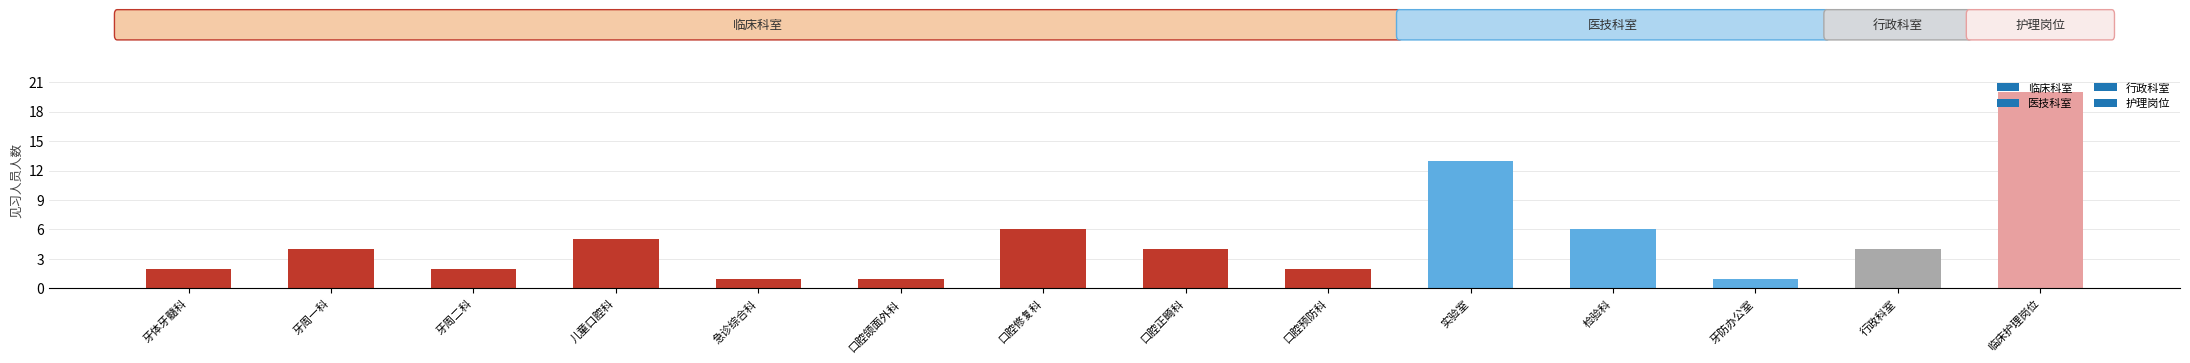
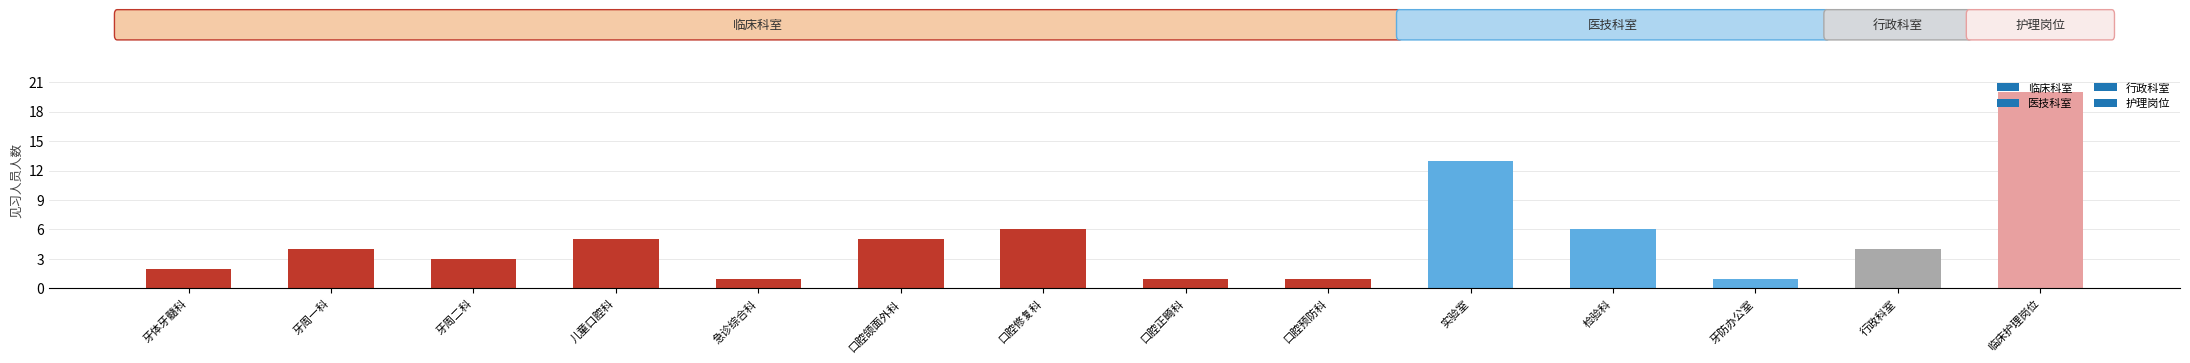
  {
    "牙体牙髓科": 2,
    "牙周一科": 4,
-   "牙周二科": 2,
+   "牙周二科": 3,
    "儿童口腔科": 5,
    "急诊综合科": 1,
-   "口腔颌面外科": 1,
+   "口腔颌面外科": 5,
    "口腔修复科": 6,
-   "口腔正畸科": 4,
-   "口腔预防科": 2,
+   "口腔正畸科": 1,
+   "口腔预防科": 1,
    "实验室": 13,
    "检验科": 6,
    "牙防办公室": 1,
    "行政科室": 4,
    "临床护理岗位": 20
  }
